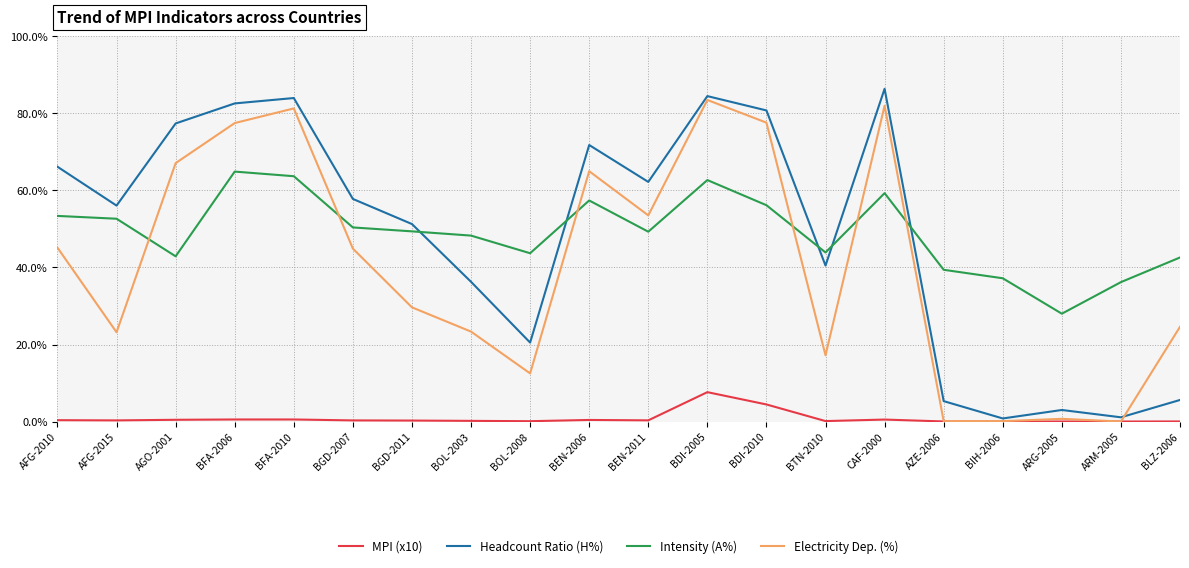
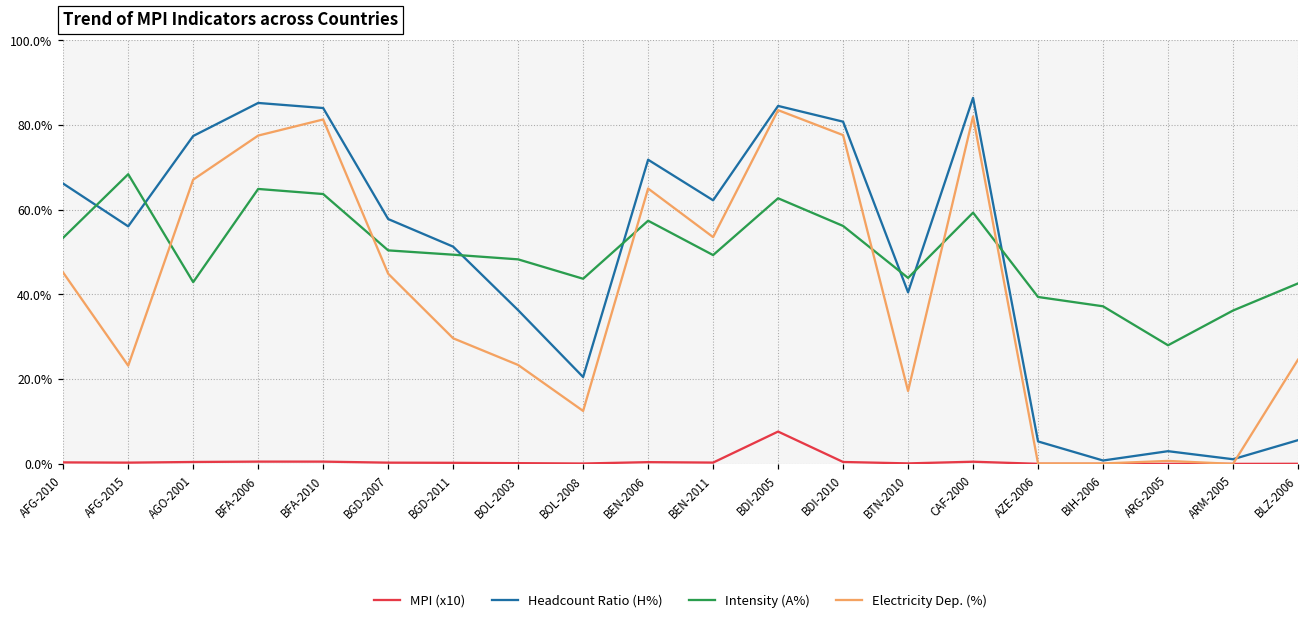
  {
    "MPI (x10)": {
      "AFG-2010": "0%",
      "AFG-2015": "0%",
      "AGO-2001": "0%",
      "BFA-2006": "1%",
      "BFA-2010": "1%",
      "BGD-2007": "0%",
      "BGD-2011": "0%",
      "BOL-2003": "0%",
      "BOL-2008": "0%",
      "BEN-2006": "0%",
      "BEN-2011": "0%",
      "BDI-2005": "8%",
-     "BDI-2010": "4%",
+     "BDI-2010": "0%",
      "BTN-2010": "0%",
      "CAF-2000": "1%",
      "ARG-2005": "0%",
      "BLZ-2006": "0%"
    },
    "Headcount Ratio (H%)": {
      "AFG-2010": "66%",
      "AFG-2015": "56%",
      "AGO-2001": "77%",
-     "BFA-2006": "83%",
+     "BFA-2006": "85%",
      "BFA-2010": "84%",
      "BGD-2007": "58%",
      "BGD-2011": "51%",
      "BOL-2003": "36%",
      "BOL-2008": "21%",
      "BEN-2006": "72%",
      "BEN-2011": "62%",
      "BDI-2005": "85%",
      "BDI-2010": "81%",
      "BTN-2010": "41%",
      "CAF-2000": "86%",
      "AZE-2006": "5%",
      "BIH-2006": "1%",
      "ARG-2005": "3%",
      "ARM-2005": "1%",
      "BLZ-2006": "6%"
    },
    "Intensity (A%)": {
      "AFG-2010": "53%",
-     "AFG-2015": "53%",
+     "AFG-2015": "68%",
      "AGO-2001": "43%",
      "BFA-2006": "65%",
      "BFA-2010": "64%",
      "BGD-2007": "50%",
      "BGD-2011": "49%",
      "BOL-2003": "48%",
      "BOL-2008": "44%",
      "BEN-2006": "57%",
      "BEN-2011": "49%",
      "BDI-2005": "63%",
      "BDI-2010": "56%",
      "BTN-2010": "44%",
      "CAF-2000": "59%",
      "AZE-2006": "39%",
      "BIH-2006": "37%",
      "ARG-2005": "28%",
      "ARM-2005": "36%",
      "BLZ-2006": "43%"
    },
    "Electricity Dep. (%)": {
      "AFG-2010": "45%",
      "AFG-2015": "23%",
      "AGO-2001": "67%",
      "BFA-2006": "78%",
      "BFA-2010": "81%",
      "BGD-2007": "45%",
      "BGD-2011": "30%",
      "BOL-2003": "23%",
      "BOL-2008": "13%",
      "BEN-2006": "65%",
      "BEN-2011": "54%",
      "BDI-2005": "84%",
      "BDI-2010": "78%",
      "BTN-2010": "17%",
      "CAF-2000": "82%",
      "ARG-2005": "1%",
      "BLZ-2006": "25%"
    }
  }
